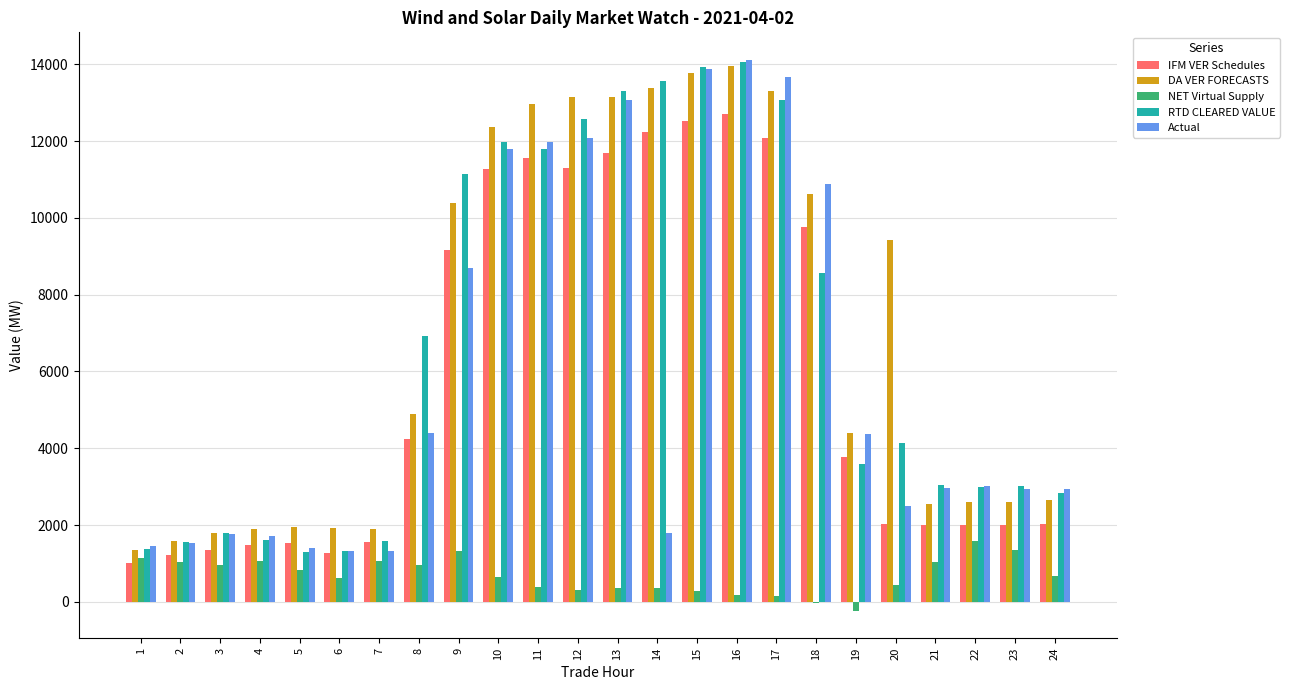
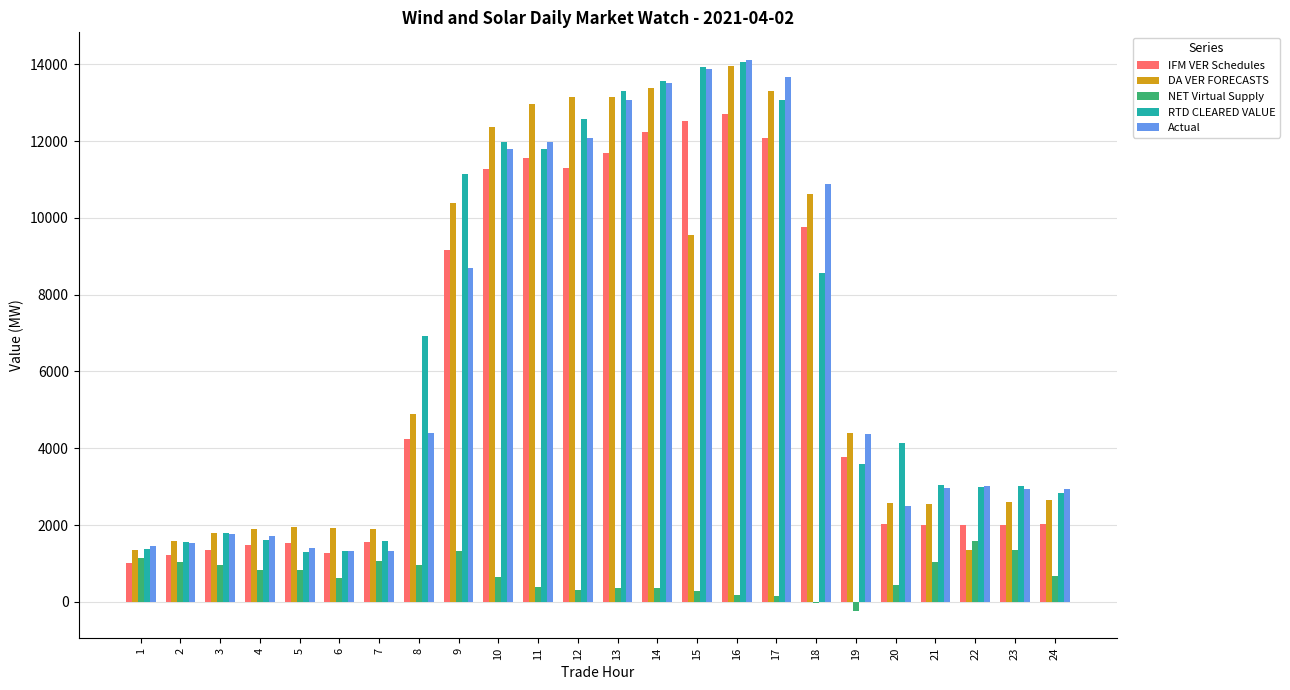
  {
    "IFM VER Schedules": {
      "1": 1000,
      "2": 1200,
      "3": 1400,
      "4": 1500,
      "5": 1500,
      "6": 1300,
      "7": 1500,
      "8": 4300,
      "9": 9200,
      "10": 11300,
      "11": 11600,
      "12": 11300,
      "13": 11700,
      "14": 12200,
      "15": 12500,
      "16": 12700,
      "17": 12100,
      "18": 9800,
      "19": 3800,
      "20": 2000,
      "21": 2000,
      "22": 2000,
      "23": 2000,
      "24": 2000
    },
    "DA VER FORECASTS": {
      "1": 1300,
      "2": 1600,
      "3": 1800,
      "4": 1900,
      "5": 1900,
      "6": 1900,
      "7": 1900,
      "8": 4900,
      "9": 10400,
      "10": 12400,
      "11": 13000,
      "12": 13100,
      "13": 13200,
      "14": 13400,
-     "15": 13800,
+     "15": 9600,
      "16": 14000,
      "17": 13300,
      "18": 10600,
      "19": 4400,
-     "20": 9400,
+     "20": 2600,
      "21": 2600,
-     "22": 2600,
+     "22": 1400,
      "23": 2600,
      "24": 2600
    },
    "NET Virtual Supply": {
      "1": 1100,
      "2": 1000,
      "3": 1000,
-     "4": 1100,
+     "4": 800,
      "5": 800,
      "6": 600,
      "7": 1100,
      "8": 1000,
      "9": 1300,
      "10": 700,
      "11": 400,
      "12": 300,
      "13": 400,
      "14": 400,
      "15": 300,
      "16": 200,
      "17": 200,
      "19": -200,
      "20": 400,
      "21": 1000,
      "22": 1600,
      "23": 1400,
      "24": 700
    },
    "RTD CLEARED VALUE": {
      "1": 1400,
      "2": 1600,
      "3": 1800,
      "4": 1600,
      "5": 1300,
      "6": 1300,
      "7": 1600,
      "8": 6900,
      "9": 11100,
      "10": 12000,
      "11": 11800,
      "12": 12600,
      "13": 13300,
      "14": 13600,
      "15": 13900,
      "16": 14100,
      "17": 13100,
      "18": 8600,
      "19": 3600,
      "20": 4100,
      "21": 3100,
      "22": 3000,
      "23": 3000,
      "24": 2800
    },
    "Actual": {
      "1": 1500,
      "2": 1500,
      "3": 1800,
      "4": 1700,
      "5": 1400,
      "6": 1300,
      "7": 1300,
      "8": 4400,
      "9": 8700,
      "10": 11800,
      "11": 12000,
      "12": 12100,
      "13": 13100,
-     "14": 1800,
+     "14": 13500,
      "15": 13900,
      "16": 14100,
      "17": 13700,
      "18": 10900,
      "19": 4400,
      "20": 2500,
      "21": 3000,
      "22": 3000,
      "23": 2900,
      "24": 2900
    }
  }
